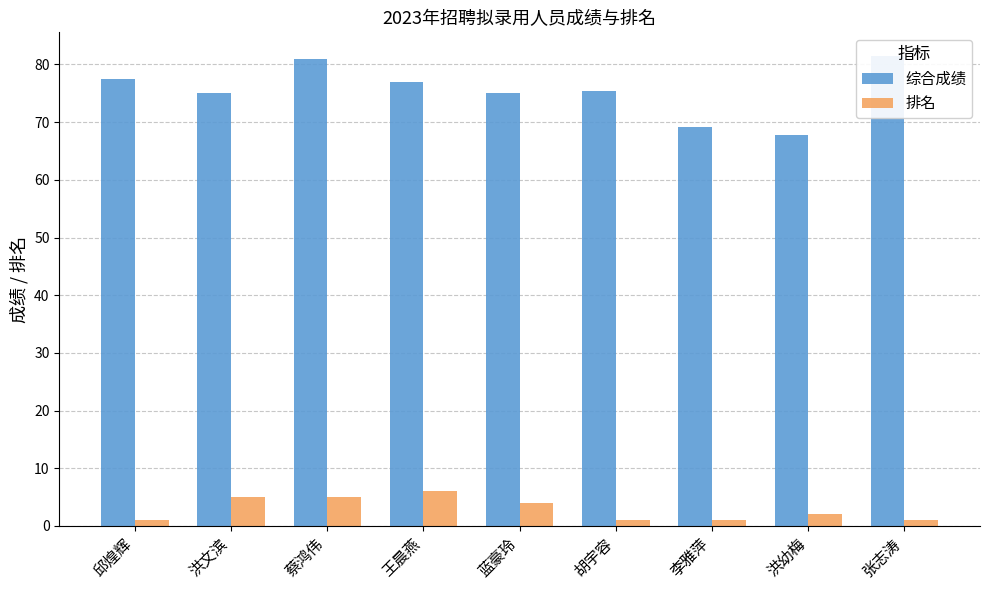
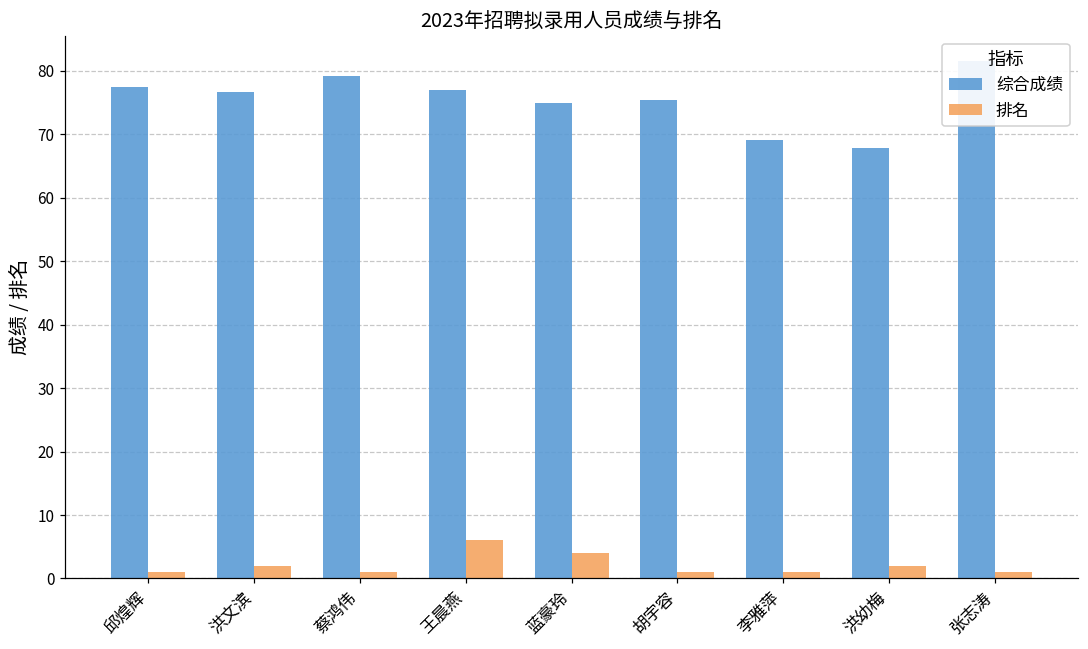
  {
    "综合成绩": {
      "邱煌辉": 78,
-     "洪文滨": 75,
-     "蔡鸿伟": 81,
+     "洪文滨": 77,
+     "蔡鸿伟": 79,
      "王晨燕": 77,
      "蓝豪玲": 75,
      "胡宇容": 75,
      "李雅萍": 69,
      "洪幼梅": 68
    },
    "排名": {
      "邱煌辉": 1,
-     "洪文滨": 5,
-     "蔡鸿伟": 5,
+     "洪文滨": 2,
+     "蔡鸿伟": 1,
      "王晨燕": 6,
      "蓝豪玲": 4,
      "胡宇容": 1,
      "李雅萍": 1,
      "洪幼梅": 2,
      "张志涛": 1
    }
  }
